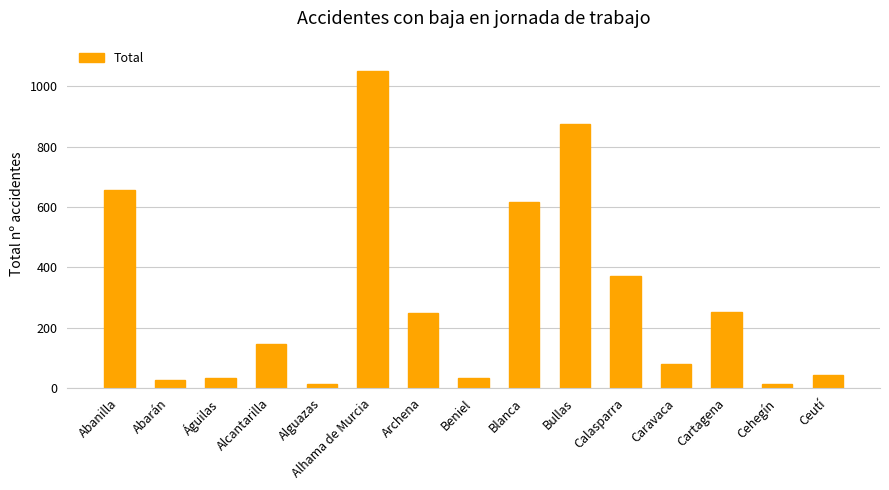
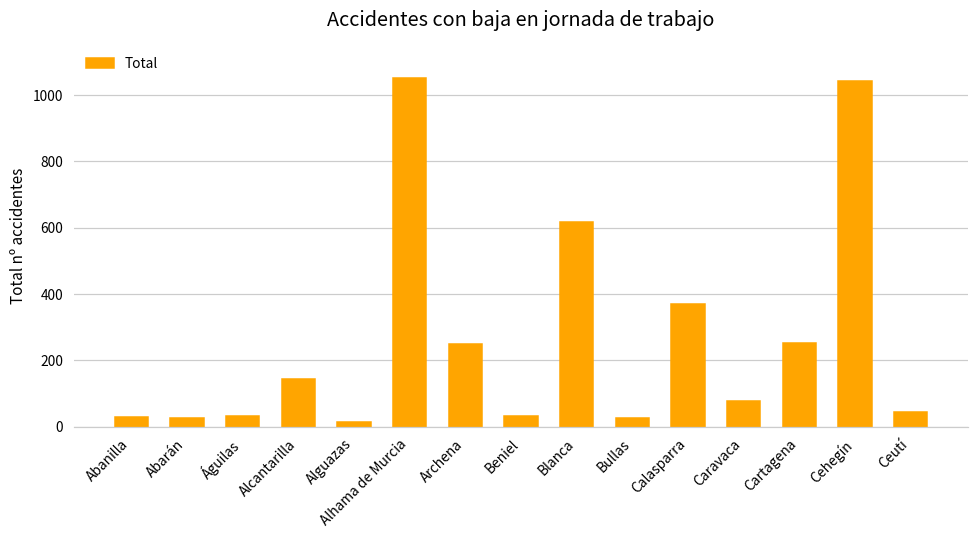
  {
-   "Abanilla": 660,
+   "Abanilla": 30,
    "Abarán": 30,
    "Águilas": 30,
    "Alcantarilla": 150,
    "Alguazas": 10,
    "Alhama de Murcia": 1050,
    "Archena": 250,
    "Beniel": 30,
    "Blanca": 620,
-   "Bullas": 880,
+   "Bullas": 30,
    "Calasparra": 370,
    "Caravaca": 80,
    "Cartagena": 250,
-   "Cehegín": 10,
+   "Cehegín": 1040,
    "Ceutí": 40
  }
